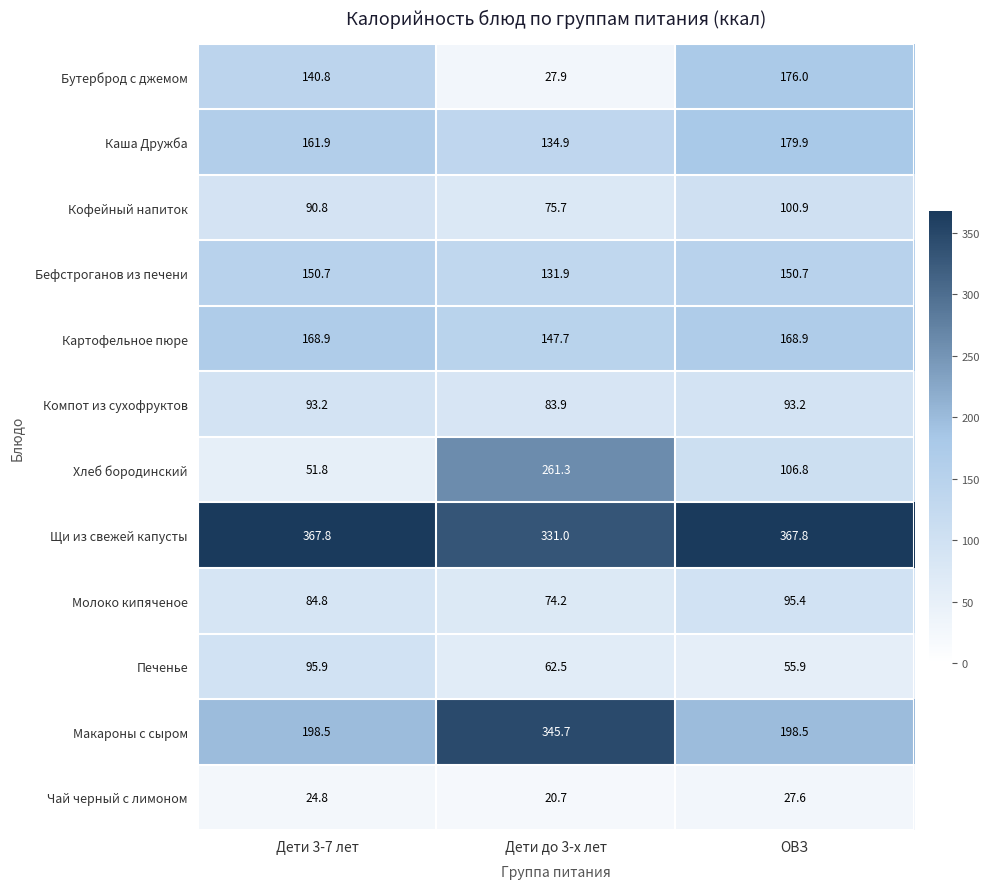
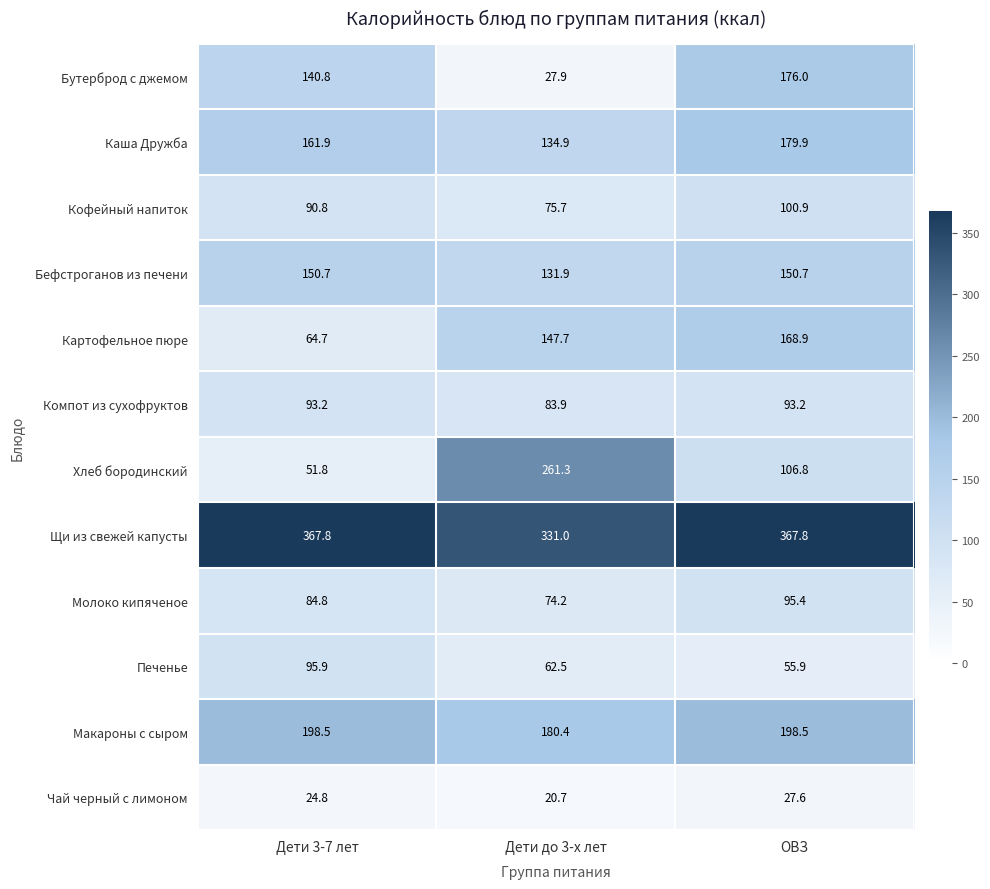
  {
    "Бутерброд с джемом": {
      "Дети 3-7 лет": 140.8,
      "Дети до 3-х лет": 27.9,
      "ОВЗ": 176.0
    },
    "Каша Дружба": {
      "Дети 3-7 лет": 161.9,
      "Дети до 3-х лет": 134.9,
      "ОВЗ": 179.9
    },
    "Кофейный напиток": {
      "Дети 3-7 лет": 90.8,
      "Дети до 3-х лет": 75.7,
      "ОВЗ": 100.9
    },
    "Бефстроганов из печени": {
      "Дети 3-7 лет": 150.7,
      "Дети до 3-х лет": 131.9,
      "ОВЗ": 150.7
    },
    "Картофельное пюре": {
-     "Дети 3-7 лет": 168.9,
+     "Дети 3-7 лет": 64.7,
      "Дети до 3-х лет": 147.7,
      "ОВЗ": 168.9
    },
    "Компот из сухофруктов": {
      "Дети 3-7 лет": 93.2,
      "Дети до 3-х лет": 83.9,
      "ОВЗ": 93.2
    },
    "Хлеб бородинский": {
      "Дети 3-7 лет": 51.8,
      "Дети до 3-х лет": 261.3,
      "ОВЗ": 106.8
    },
    "Щи из свежей капусты": {
      "Дети 3-7 лет": 367.8,
      "Дети до 3-х лет": 331.0,
      "ОВЗ": 367.8
    },
    "Молоко кипяченое": {
      "Дети 3-7 лет": 84.8,
      "Дети до 3-х лет": 74.2,
      "ОВЗ": 95.4
    },
    "Печенье": {
      "Дети 3-7 лет": 95.9,
      "Дети до 3-х лет": 62.5,
      "ОВЗ": 55.9
    },
    "Макароны с сыром": {
      "Дети 3-7 лет": 198.5,
-     "Дети до 3-х лет": 345.7,
+     "Дети до 3-х лет": 180.4,
      "ОВЗ": 198.5
    },
    "Чай черный с лимоном": {
      "Дети 3-7 лет": 24.8,
      "Дети до 3-х лет": 20.7,
      "ОВЗ": 27.6
    }
  }
